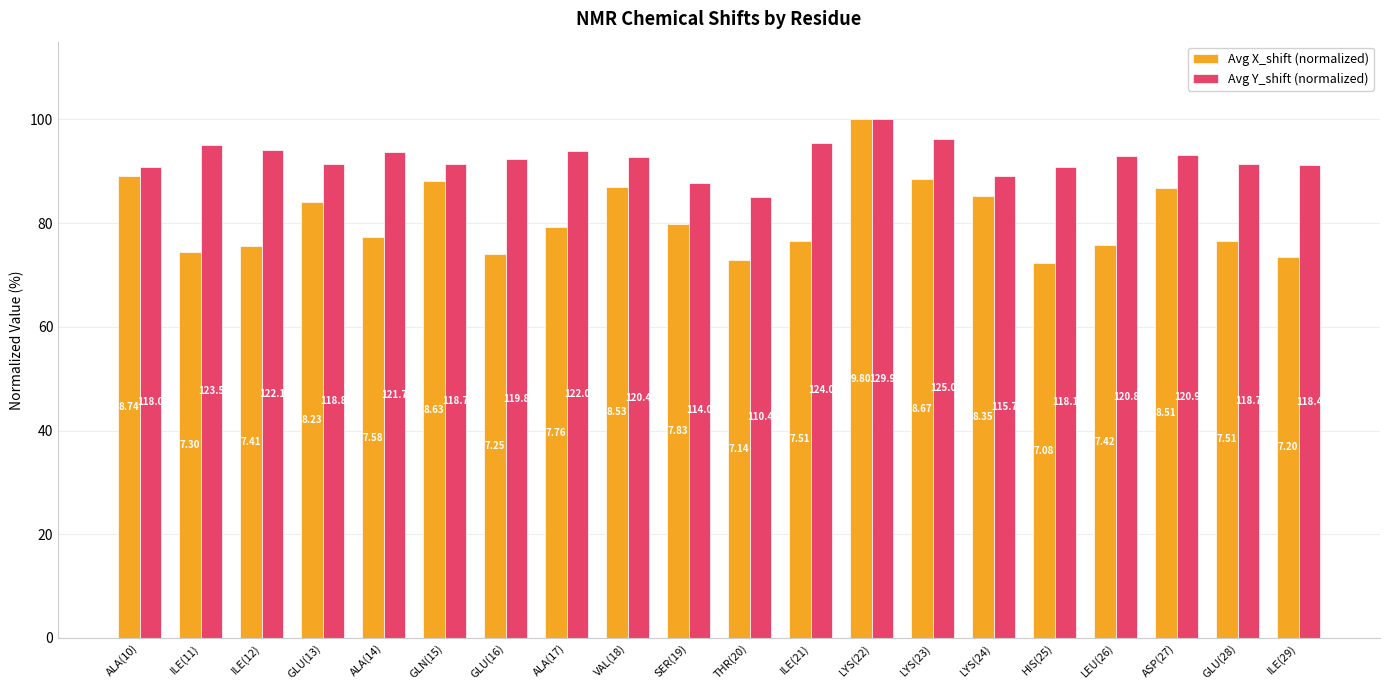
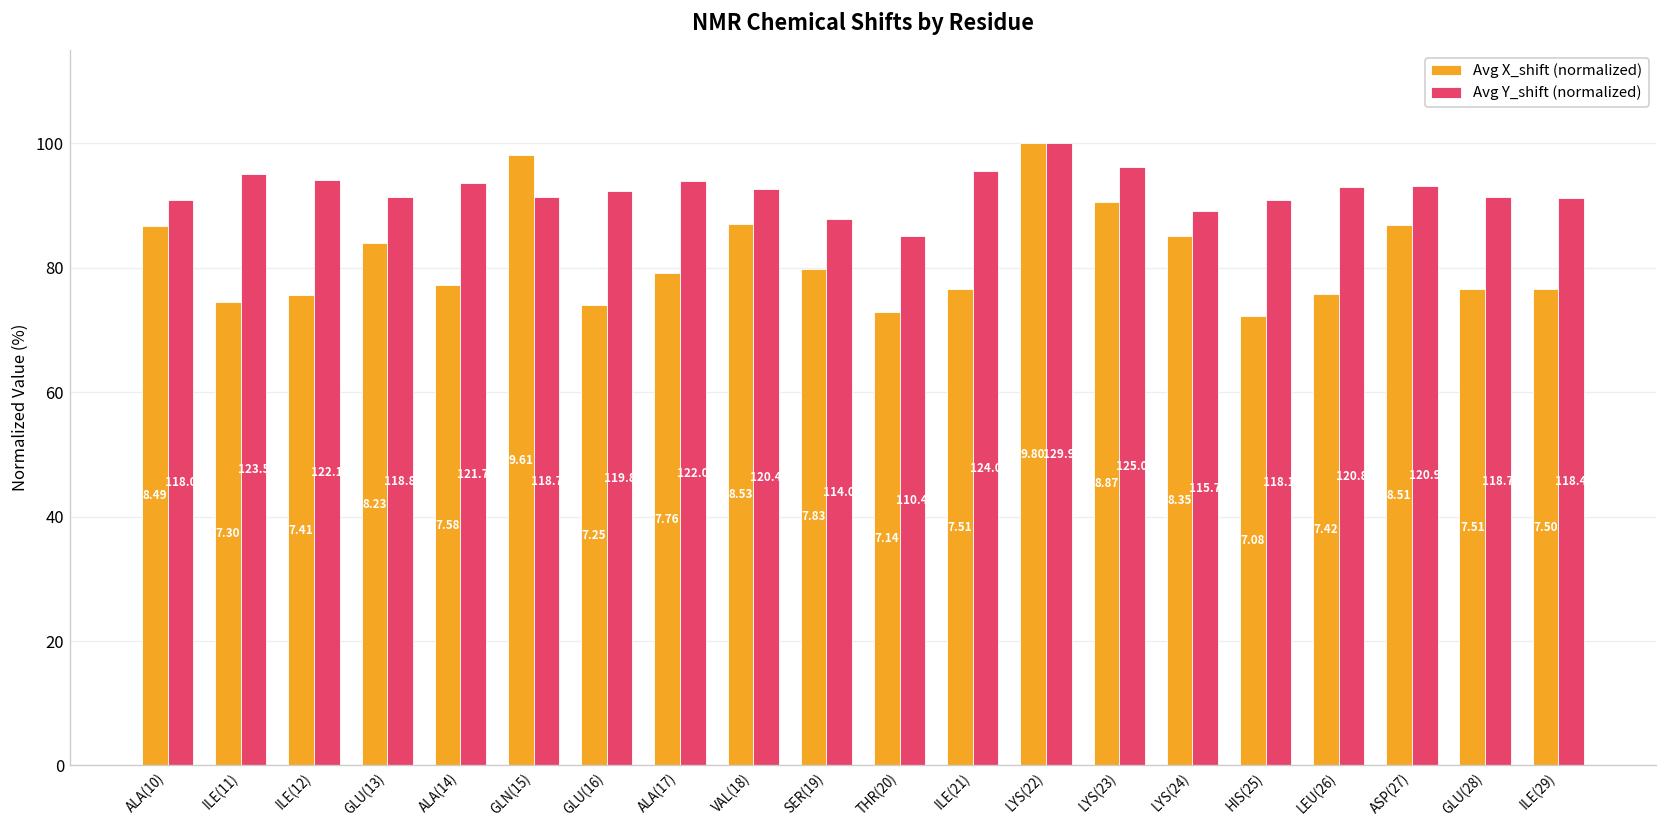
  {
    "Avg X_shift (normalized)": {
-     "ALA(10)": 8.74,
-     "GLN(15)": 8.63,
-     "LYS(23)": 8.67,
-     "ILE(29)": 7.20
+     "ALA(10)": 8.49,
+     "GLN(15)": 9.61,
+     "LYS(23)": 8.87,
+     "ILE(29)": 7.50
    }
  }
